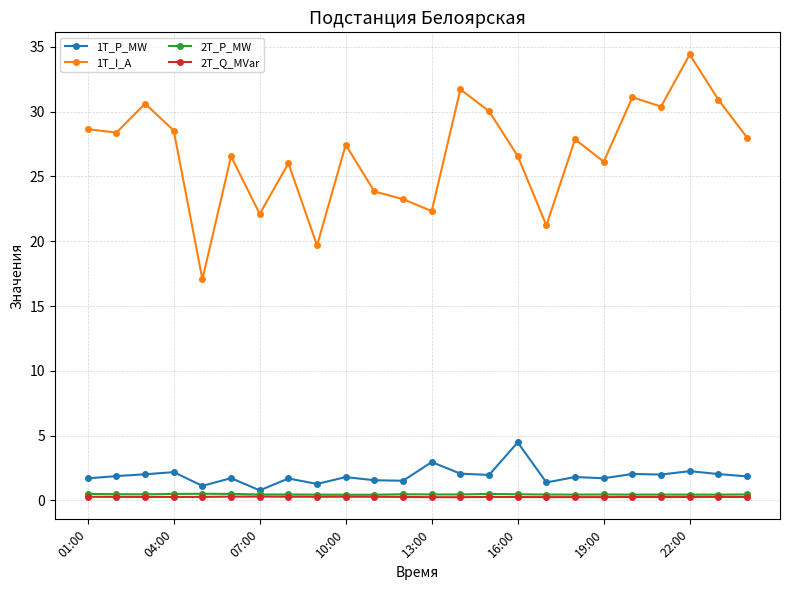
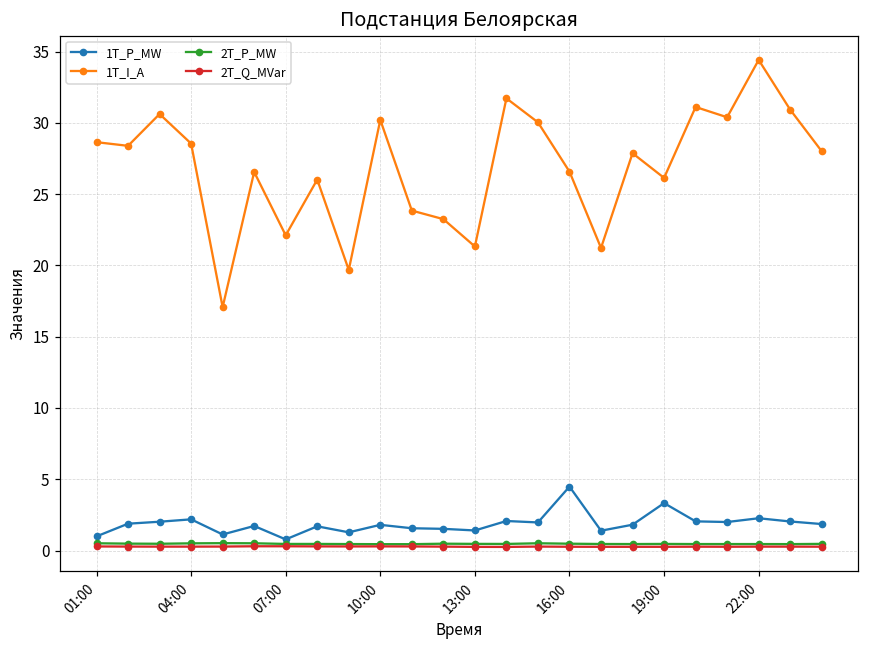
  {
    "1T_P_MW": {
-     "01:00": 1.7,
+     "01:00": 1.0,
      "04:00": 2.2,
      "07:00": 0.8,
      "10:00": 1.8,
-     "13:00": 3.0,
+     "13:00": 1.4,
      "16:00": 4.5,
-     "19:00": 1.7,
+     "19:00": 3.3,
      "22:00": 2.3
    },
    "1T_I_A": {
      "01:00": 28.6,
      "04:00": 28.5,
      "07:00": 22.1,
-     "10:00": 27.4,
-     "13:00": 22.3,
+     "10:00": 30.2,
+     "13:00": 21.3,
      "16:00": 26.6,
      "19:00": 26.1,
      "22:00": 34.4
    },
    "2T_P_MW": {
      "01:00": 0.5,
      "04:00": 0.5,
      "13:00": 0.5,
      "16:00": 0.5,
      "19:00": 0.5
    },
    "2T_Q_MVar": {
      "01:00": 0.3,
      "04:00": 0.3,
      "13:00": 0.3,
      "16:00": 0.3,
      "19:00": 0.3
    }
  }
